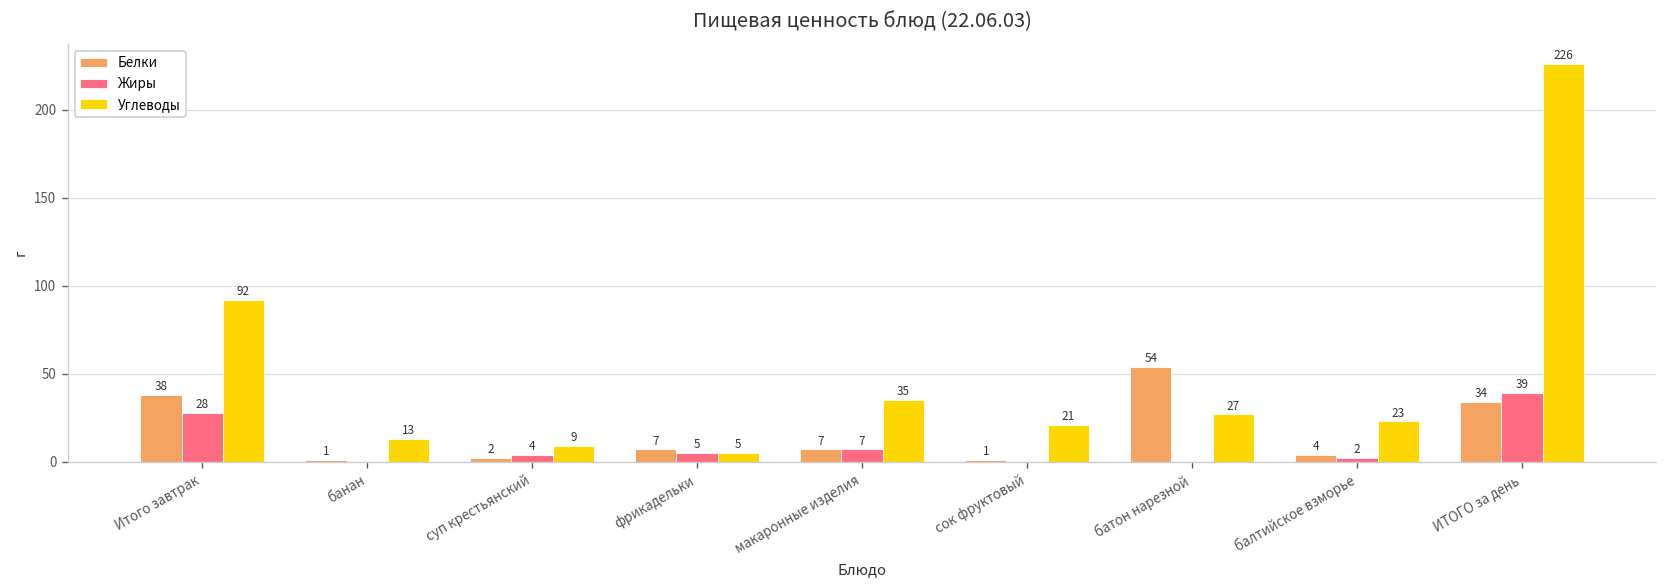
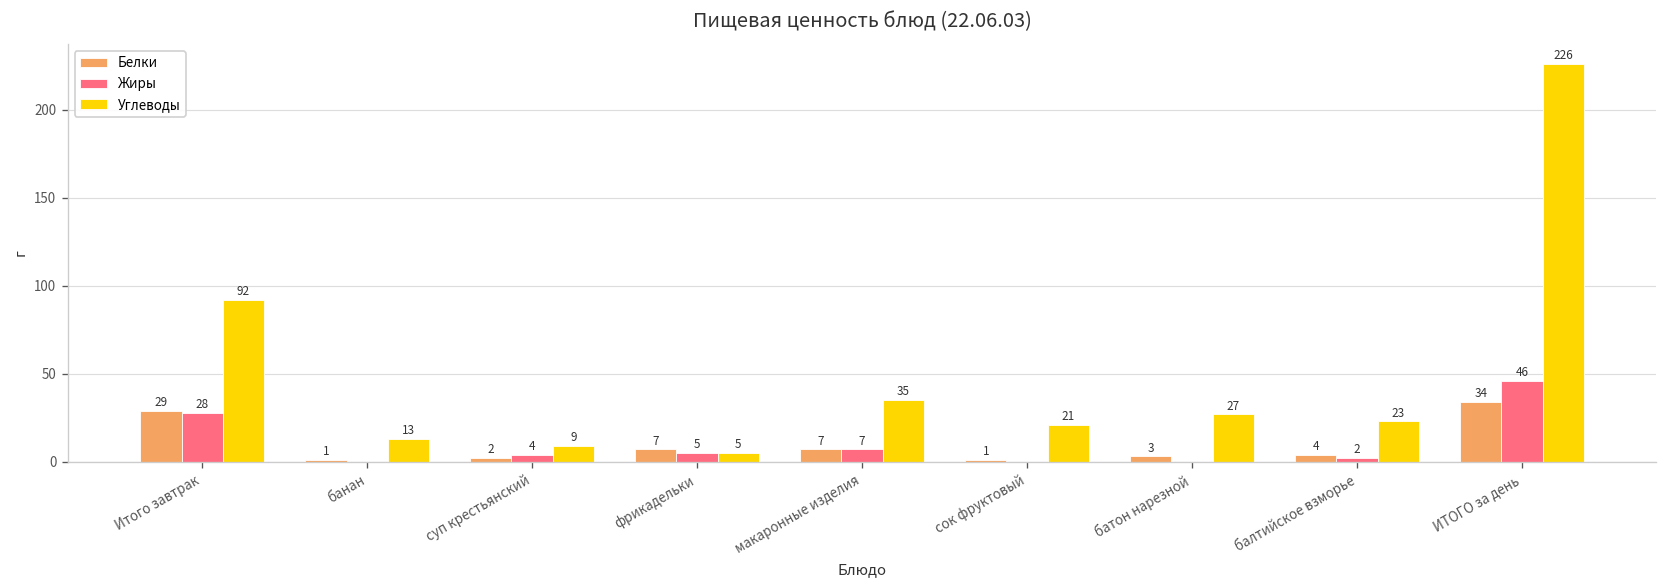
  {
    "Белки": {
-     "Итого завтрак": 38,
+     "Итого завтрак": 29,
      "банан": 1,
      "суп крестьянский": 2,
      "фрикадельки": 7,
      "макаронные изделия": 7,
      "сок фруктовый": 1,
-     "батон нарезной": 54,
+     "батон нарезной": 3,
      "балтийское взморье": 4,
      "ИТОГО за день": 34
    },
    "Жиры": {
      "Итого завтрак": 28,
      "суп крестьянский": 4,
      "фрикадельки": 5,
      "макаронные изделия": 7,
      "балтийское взморье": 2,
-     "ИТОГО за день": 39
+     "ИТОГО за день": 46
    },
    "Углеводы": {
      "Итого завтрак": 92,
      "банан": 13,
      "суп крестьянский": 9,
      "фрикадельки": 5,
      "макаронные изделия": 35,
      "сок фруктовый": 21,
      "батон нарезной": 27,
      "балтийское взморье": 23,
      "ИТОГО за день": 226
    }
  }
